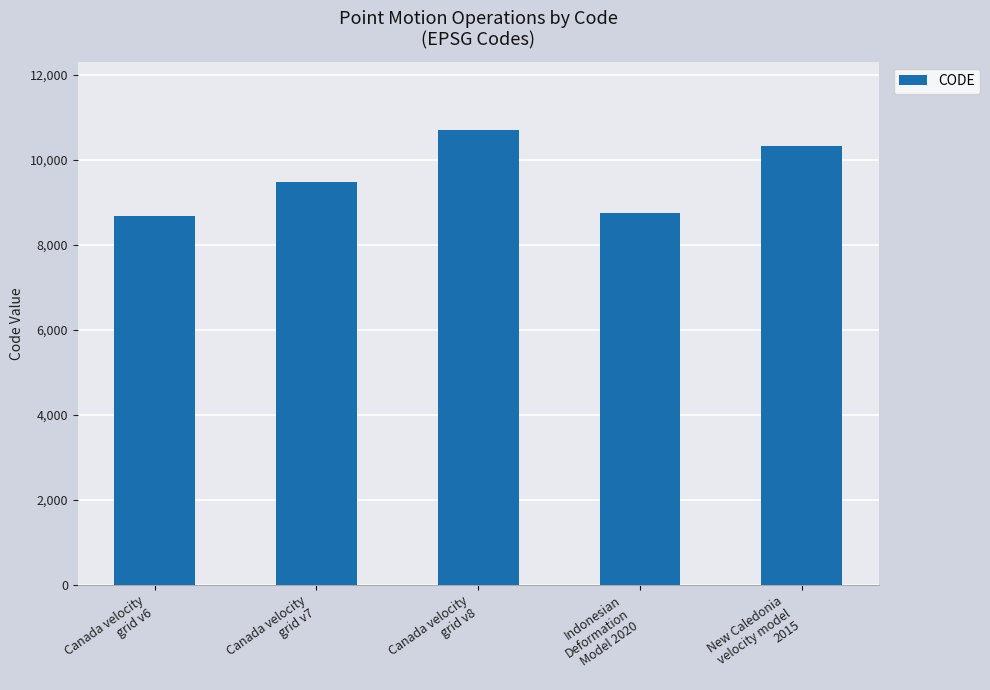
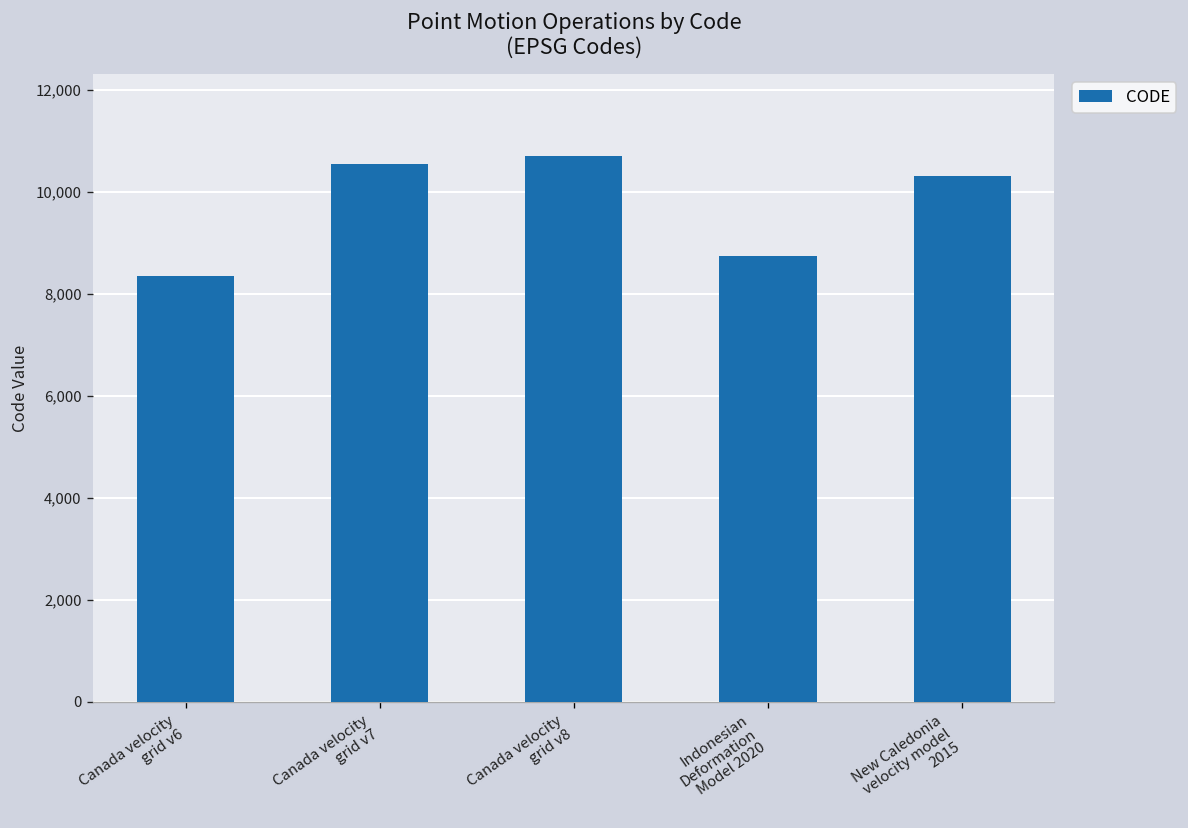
  {
-   "Canada velocity grid v6": "8,700",
-   "Canada velocity grid v7": "9,500",
+   "Canada velocity grid v6": "8,400",
+   "Canada velocity grid v7": "10,500",
    "Canada velocity grid v8": "10,700",
    "Indonesian Deformation Model 2020": "8,700",
    "New Caledonia velocity model 2015": "10,300"
  }
